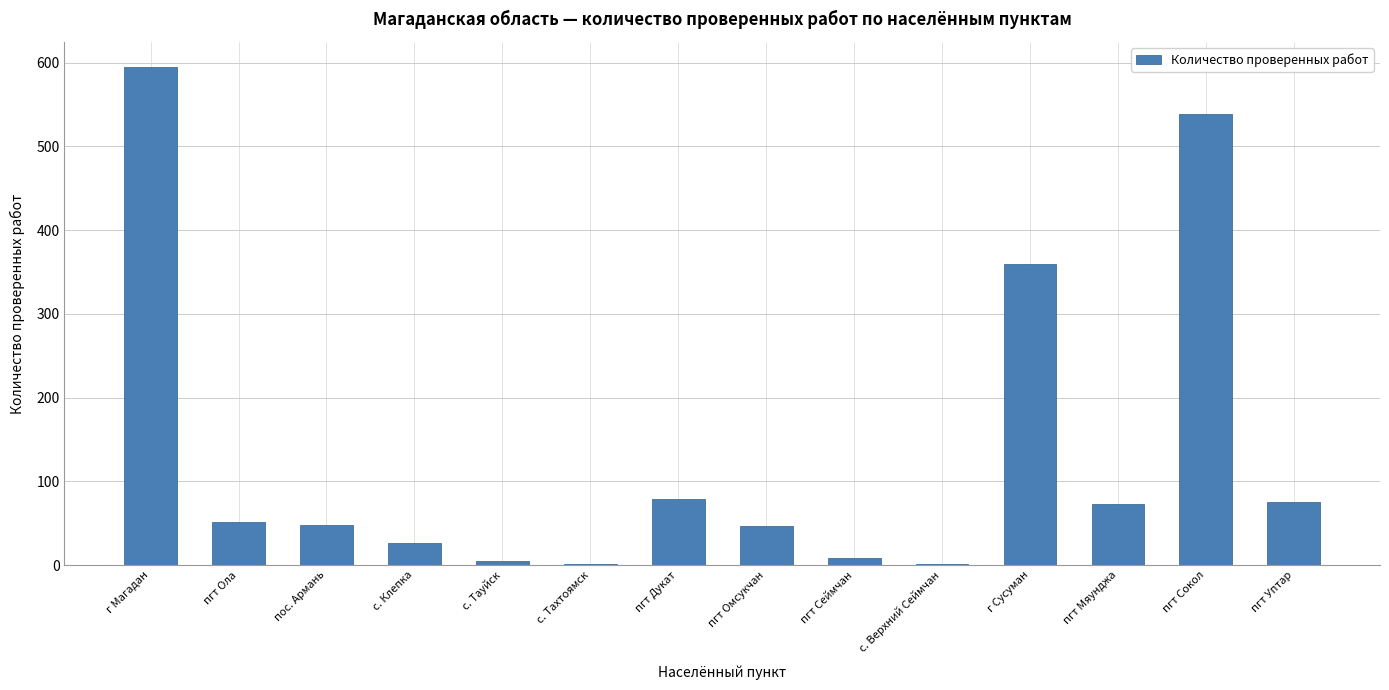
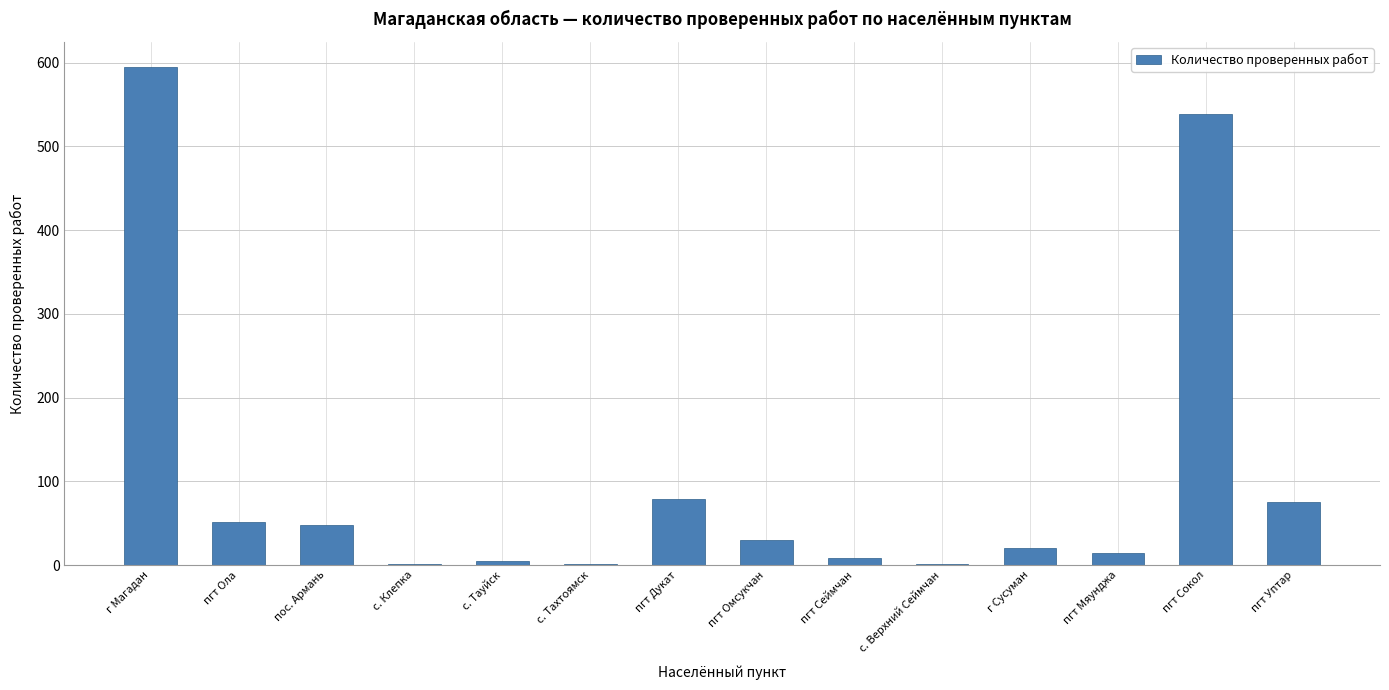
  {
    "г Магадан": 600,
    "пгт Ола": 50,
    "пос. Армань": 50,
-   "с. Клепка": 30,
+   "с. Клепка": 0,
    "с. Тауйск": 10,
    "пгт Дукат": 80,
-   "пгт Омсукчан": 50,
+   "пгт Омсукчан": 30,
    "пгт Сеймчан": 10,
-   "г Сусуман": 360,
-   "пгт Мяунджа": 70,
+   "г Сусуман": 20,
+   "пгт Мяунджа": 20,
    "пгт Сокол": 540,
    "пгт Уптар": 80
  }
